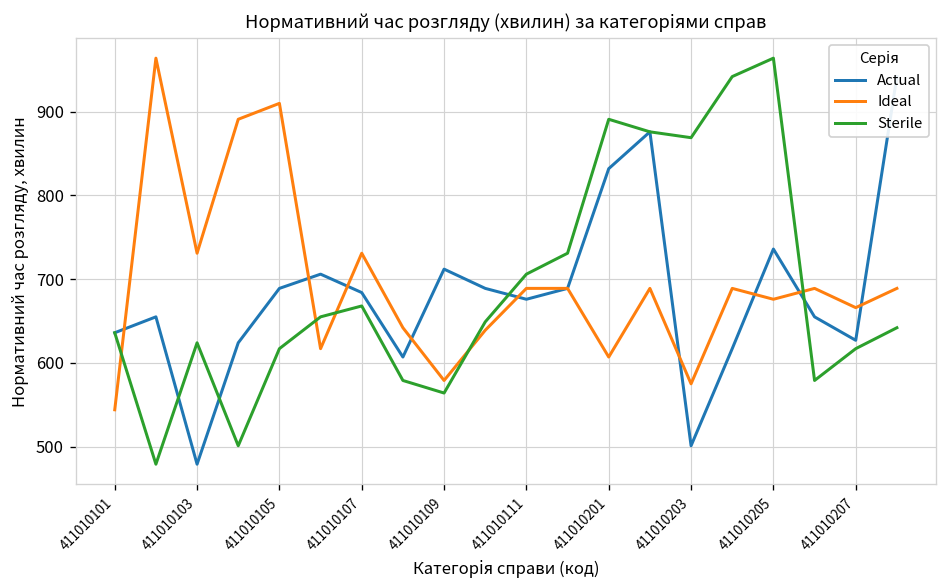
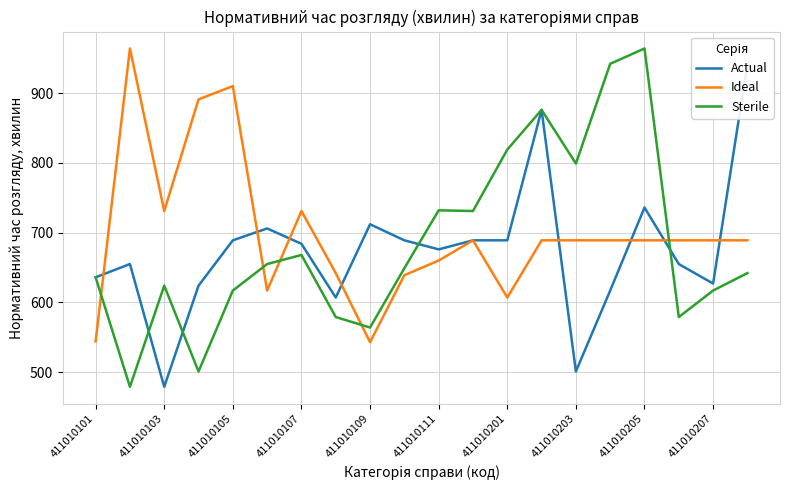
  {
    "Actual": {
      "411010103": 480,
      "411010105": 690,
      "411010107": 680,
      "411010109": 710,
      "411010111": 680,
-     "411010201": 830,
+     "411010201": 690,
      "411010203": 500,
      "411010205": 740,
      "411010207": 630
    },
    "Ideal": {
      "411010101": 540,
      "411010103": 730,
      "411010105": 910,
      "411010107": 730,
-     "411010109": 580,
-     "411010111": 690,
+     "411010109": 540,
+     "411010111": 660,
      "411010201": 610,
-     "411010203": 580,
-     "411010205": 680,
-     "411010207": 670
+     "411010203": 690,
+     "411010205": 690,
+     "411010207": 690
    },
    "Sterile": {
      "411010103": 620,
      "411010105": 620,
      "411010107": 670,
      "411010109": 560,
-     "411010111": 710,
-     "411010201": 890,
-     "411010203": 870,
+     "411010111": 730,
+     "411010201": 820,
+     "411010203": 800,
      "411010205": 960,
      "411010207": 620
    }
  }
